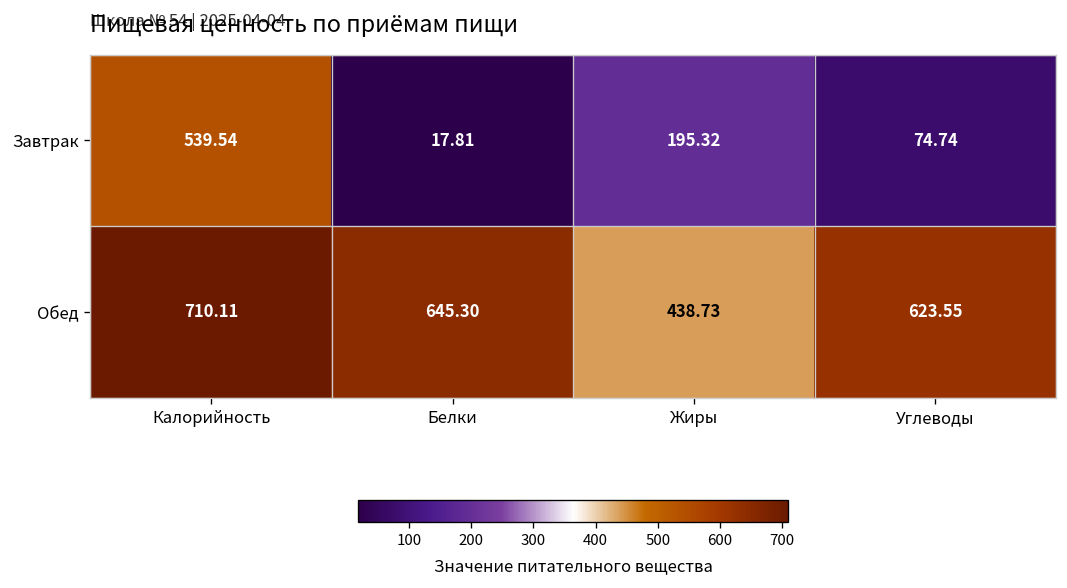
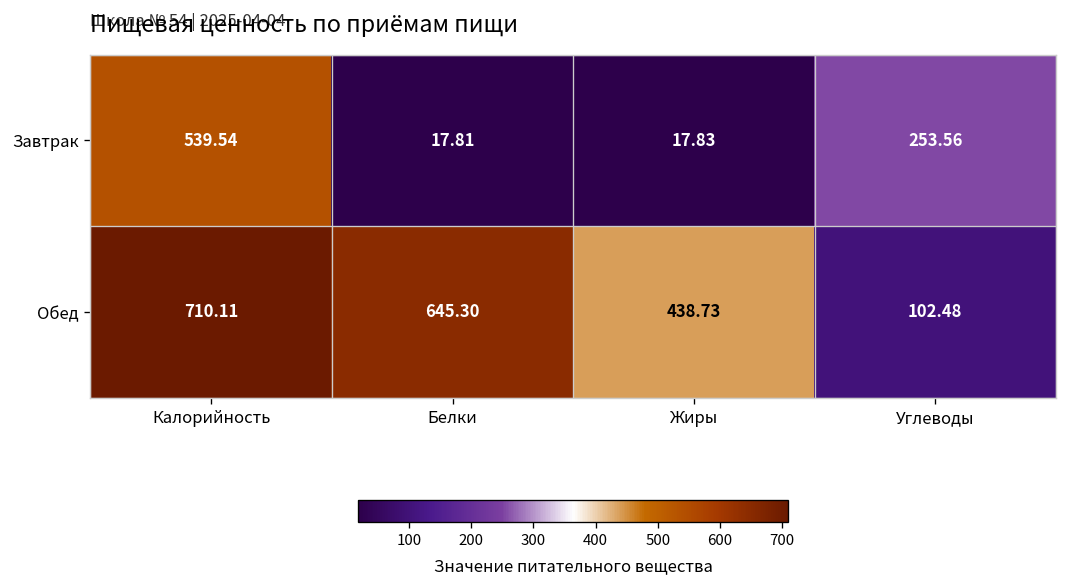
  {
    "Завтрак": {
      "Калорийность": 539.54,
      "Белки": 17.81,
-     "Жиры": 195.32,
-     "Углеводы": 74.74
+     "Жиры": 17.83,
+     "Углеводы": 253.56
    },
    "Обед": {
      "Калорийность": 710.11,
      "Белки": 645.30,
      "Жиры": 438.73,
-     "Углеводы": 623.55
+     "Углеводы": 102.48
    }
  }
